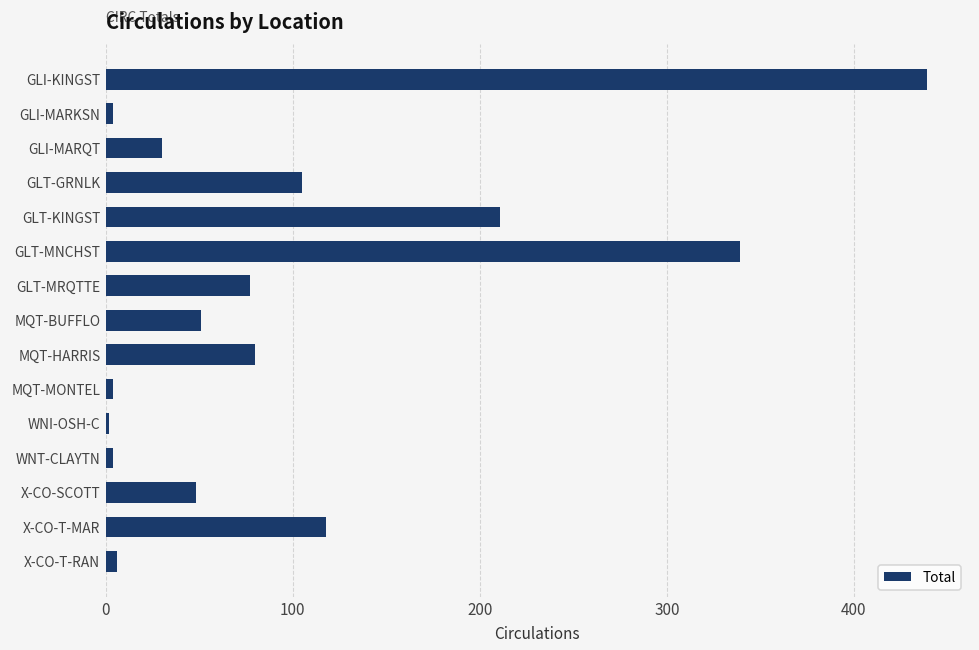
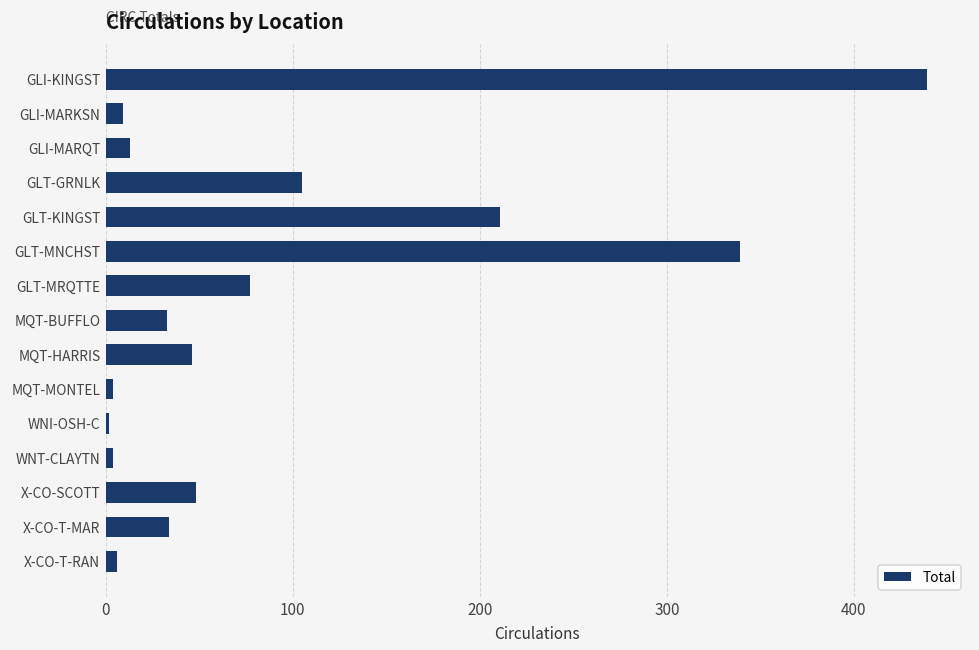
  {
    "GLI-KINGST": 439,
-   "GLI-MARKSN": 4,
-   "GLI-MARQT": 30,
+   "GLI-MARKSN": 9,
+   "GLI-MARQT": 13,
    "GLT-GRNLK": 105,
    "GLT-KINGST": 211,
    "GLT-MNCHST": 339,
    "GLT-MRQTTE": 77,
-   "MQT-BUFFLO": 51,
-   "MQT-HARRIS": 80,
+   "MQT-BUFFLO": 33,
+   "MQT-HARRIS": 46,
    "MQT-MONTEL": 4,
    "WNI-OSH-C": 2,
    "WNT-CLAYTN": 4,
    "X-CO-SCOTT": 48,
-   "X-CO-T-MAR": 118,
+   "X-CO-T-MAR": 34,
    "X-CO-T-RAN": 6
  }
